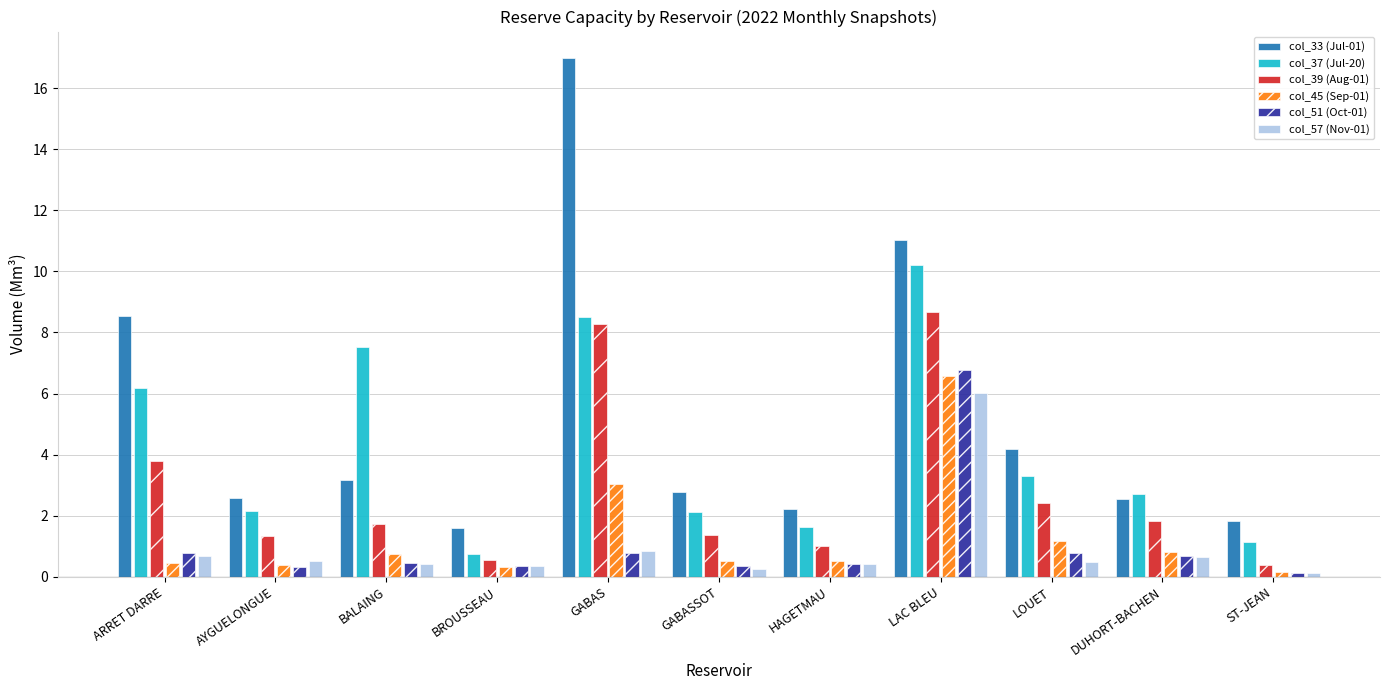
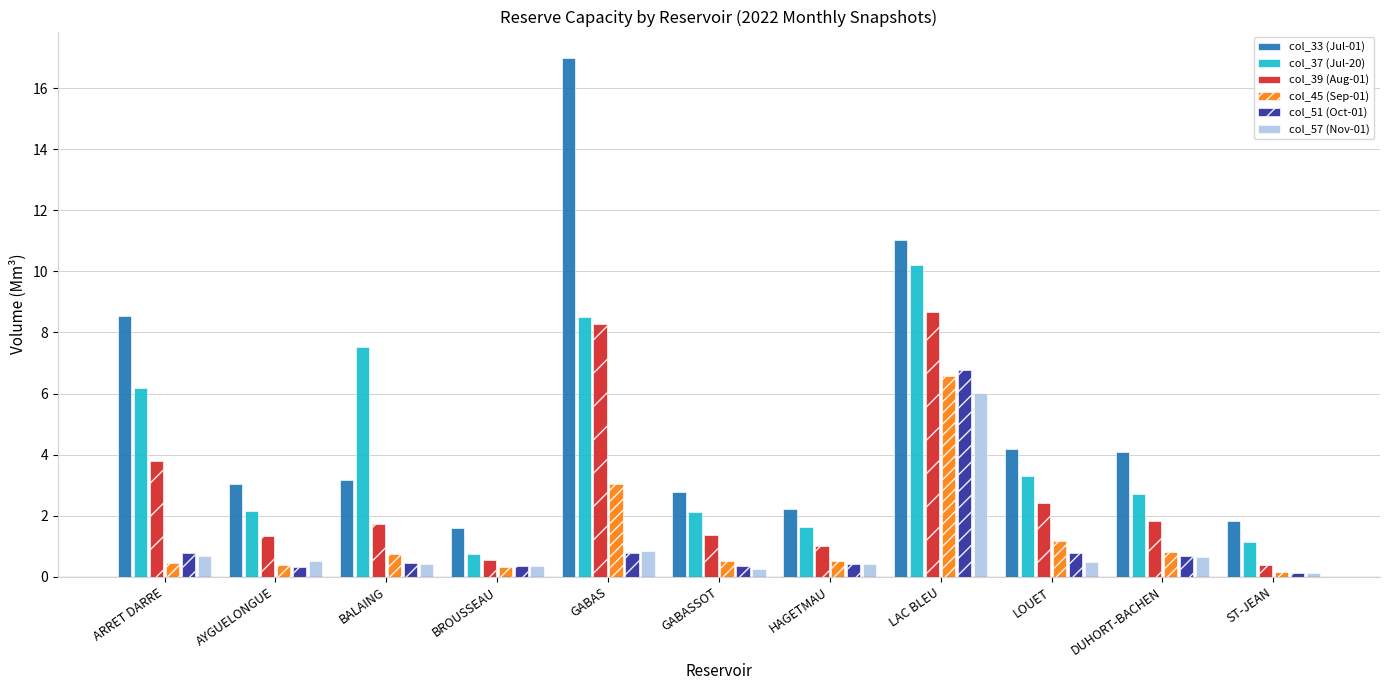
  {
    "col_33 (Jul-01)": {
      "ARRET DARRE": 8.5,
-     "AYGUELONGUE": 2.6,
+     "AYGUELONGUE": 3.1,
      "BALAING": 3.2,
      "BROUSSEAU": 1.6,
      "GABAS": 17.0,
      "GABASSOT": 2.8,
      "HAGETMAU": 2.2,
      "LAC BLEU": 11.0,
      "LOUET": 4.2,
-     "DUHORT-BACHEN": 2.5,
+     "DUHORT-BACHEN": 4.1,
      "ST-JEAN": 1.8
    },
    "col_37 (Jul-20)": {
      "ARRET DARRE": 6.2,
      "AYGUELONGUE": 2.2,
      "BALAING": 7.5,
      "BROUSSEAU": 0.7,
      "GABAS": 8.5,
      "GABASSOT": 2.1,
      "HAGETMAU": 1.6,
      "LAC BLEU": 10.2,
      "LOUET": 3.3,
      "DUHORT-BACHEN": 2.7,
      "ST-JEAN": 1.1
    },
    "col_39 (Aug-01)": {
      "ARRET DARRE": 3.8,
      "AYGUELONGUE": 1.3,
      "BALAING": 1.7,
      "BROUSSEAU": 0.5,
      "GABAS": 8.3,
      "GABASSOT": 1.4,
      "HAGETMAU": 1.0,
      "LAC BLEU": 8.7,
      "LOUET": 2.4,
      "DUHORT-BACHEN": 1.8,
      "ST-JEAN": 0.4
    },
    "col_45 (Sep-01)": {
      "ARRET DARRE": 0.5,
      "AYGUELONGUE": 0.4,
      "BALAING": 0.7,
      "BROUSSEAU": 0.3,
      "GABAS": 3.0,
      "GABASSOT": 0.5,
      "HAGETMAU": 0.5,
      "LAC BLEU": 6.6,
      "LOUET": 1.2,
      "DUHORT-BACHEN": 0.8,
      "ST-JEAN": 0.2
    },
    "col_51 (Oct-01)": {
      "ARRET DARRE": 0.8,
      "AYGUELONGUE": 0.3,
      "BALAING": 0.4,
      "BROUSSEAU": 0.3,
      "GABAS": 0.8,
      "GABASSOT": 0.3,
      "HAGETMAU": 0.4,
      "LAC BLEU": 6.8,
      "LOUET": 0.8,
      "DUHORT-BACHEN": 0.7,
      "ST-JEAN": 0.1
    },
    "col_57 (Nov-01)": {
      "ARRET DARRE": 0.7,
      "AYGUELONGUE": 0.5,
      "BALAING": 0.4,
      "BROUSSEAU": 0.3,
      "GABAS": 0.9,
      "GABASSOT": 0.3,
      "HAGETMAU": 0.4,
      "LAC BLEU": 6.0,
      "LOUET": 0.5,
      "DUHORT-BACHEN": 0.7,
      "ST-JEAN": 0.1
    }
  }
